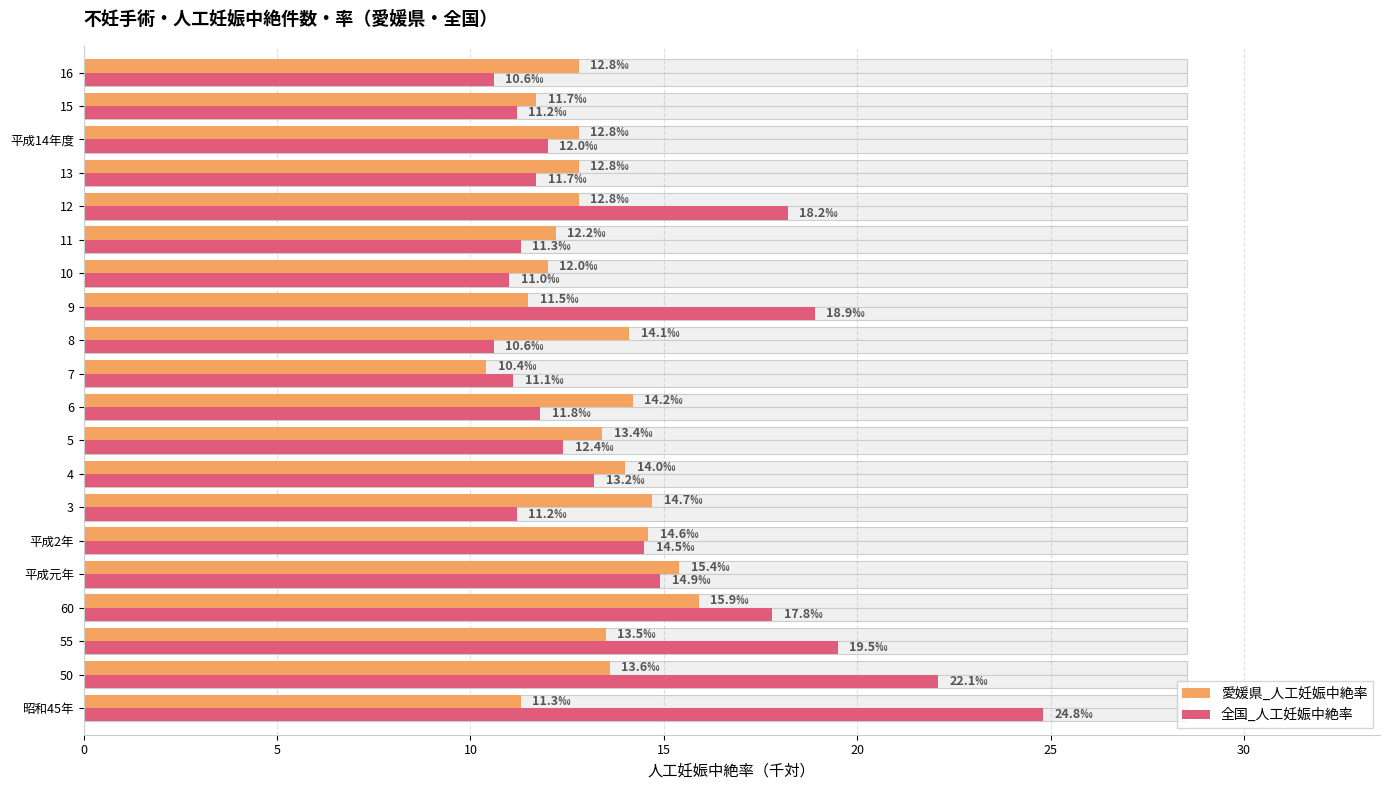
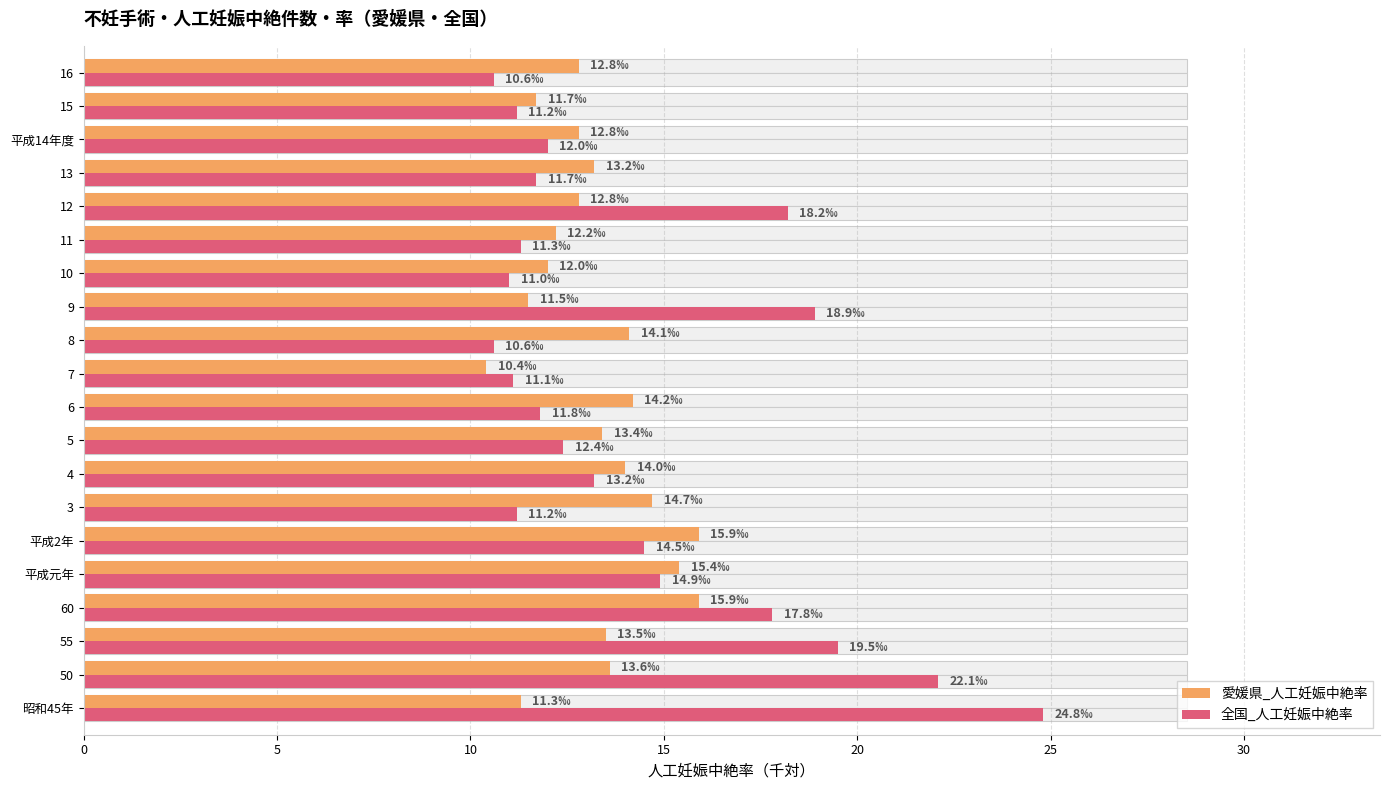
  {
    "愛媛県_人工妊娠中絶率": {
-     "13": "12.8‰",
-     "平成2年": "14.6‰"
+     "13": "13.2‰",
+     "平成2年": "15.9‰"
    }
  }
